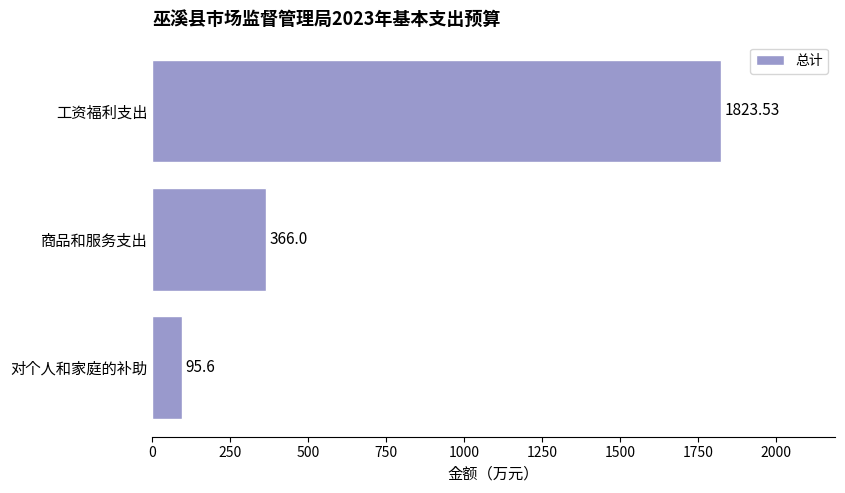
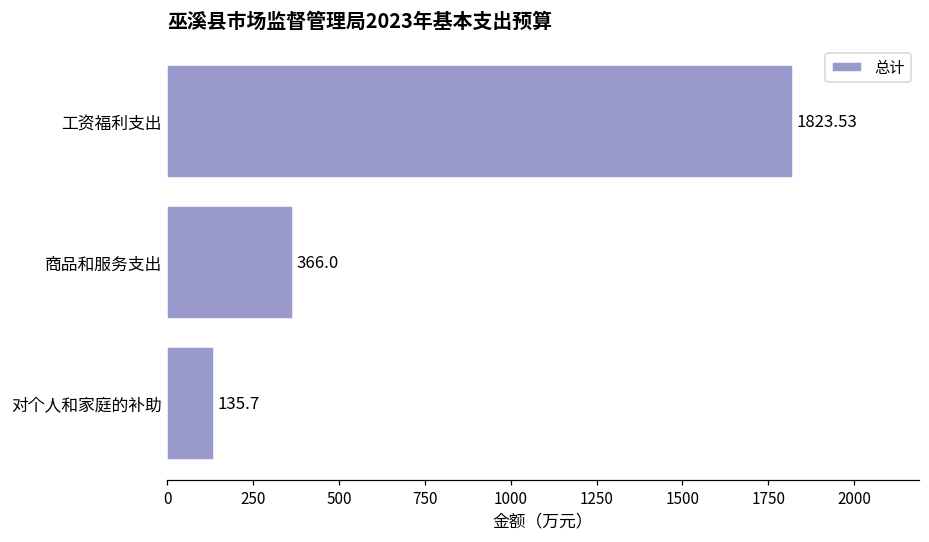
  {
    "工资福利支出": 1823.53,
    "商品和服务支出": 366.0,
-   "对个人和家庭的补助": 95.6
+   "对个人和家庭的补助": 135.7
  }
